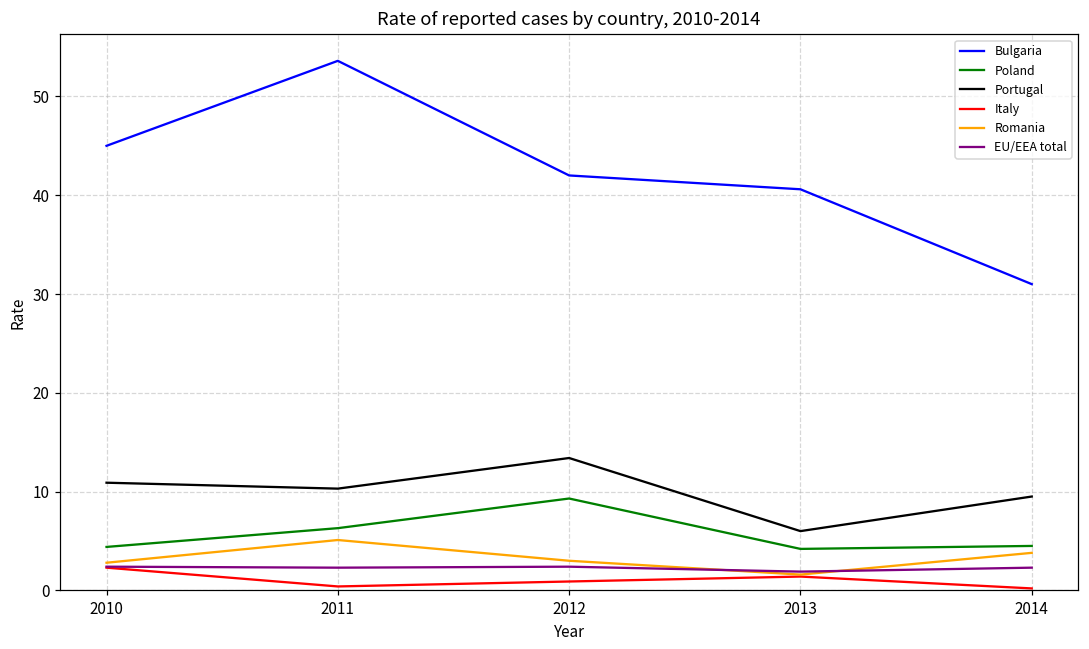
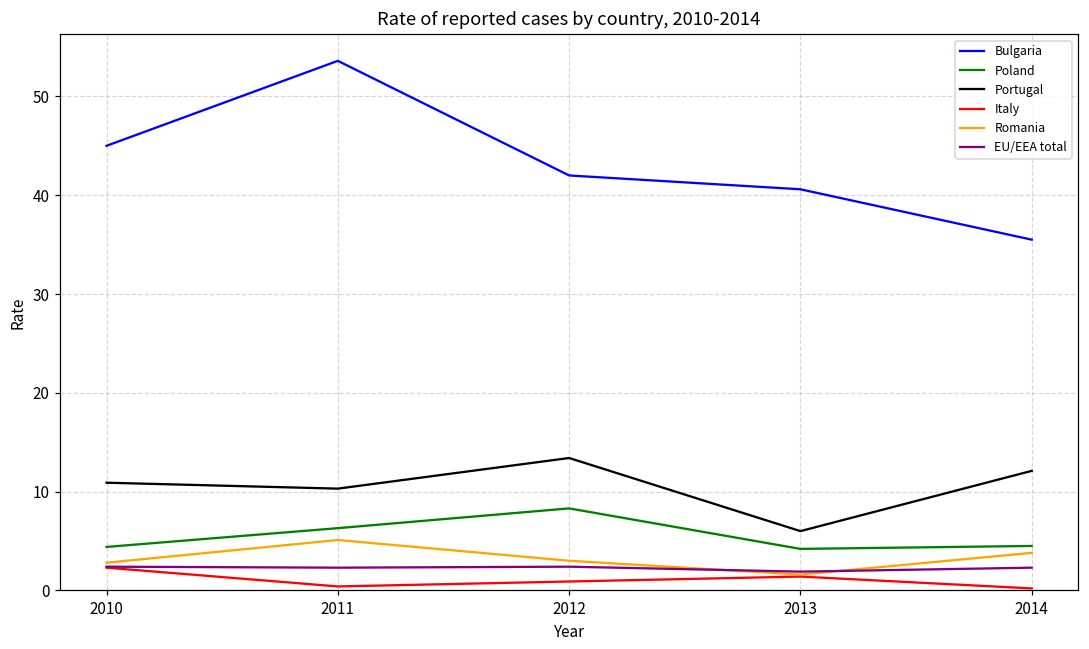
  {
    "Bulgaria": {
      "2010": 45,
      "2011": 54,
      "2012": 42,
      "2013": 41,
-     "2014": 31
+     "2014": 36
    },
    "Poland": {
      "2010": 4,
      "2011": 6,
-     "2012": 9,
+     "2012": 8,
      "2013": 4,
      "2014": 5
    },
    "Portugal": {
      "2010": 11,
      "2011": 10,
      "2012": 13,
      "2013": 6,
-     "2014": 10
+     "2014": 12
    },
    "Italy": {
      "2011": 0,
      "2012": 1,
      "2014": 0
    },
    "Romania": {
      "2010": 3,
      "2011": 5,
      "2012": 3,
      "2014": 4
    },
    "EU/EEA total": {
      "2011": 2,
      "2012": 2,
      "2013": 2,
      "2014": 2
    }
  }
